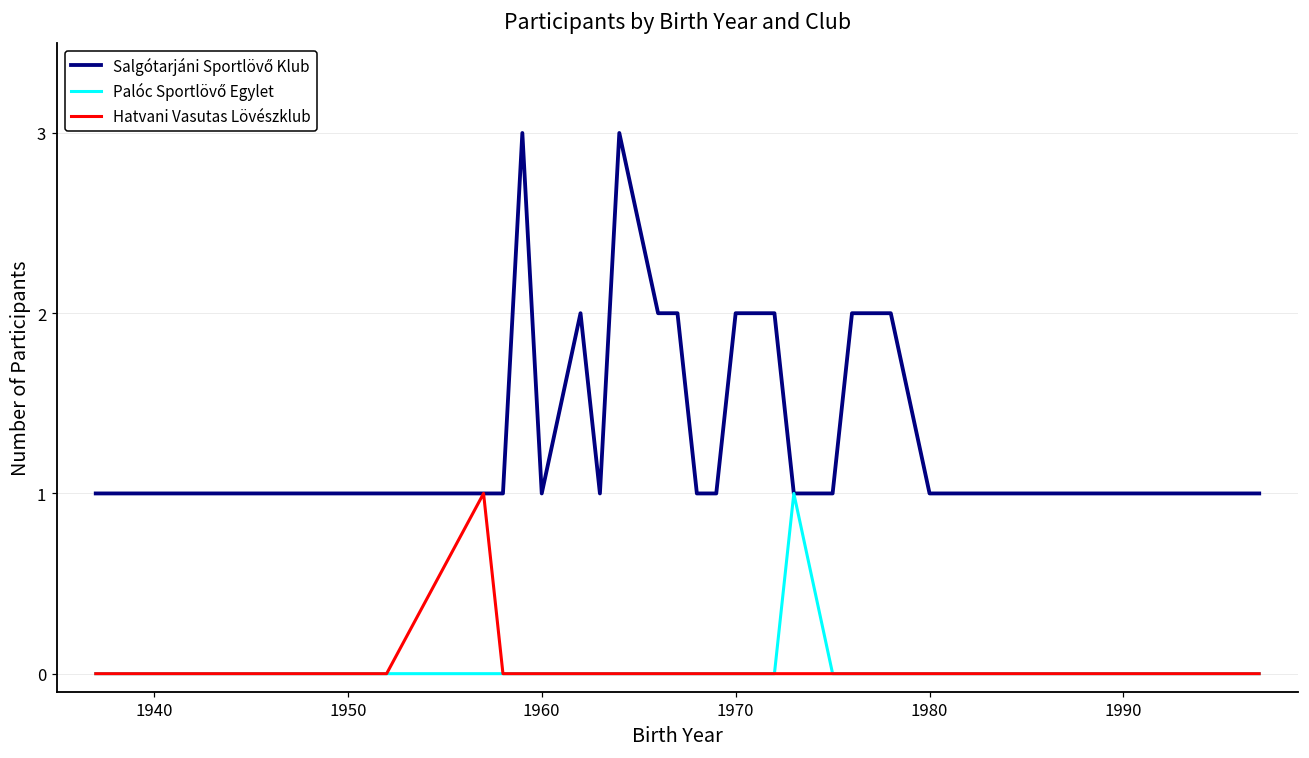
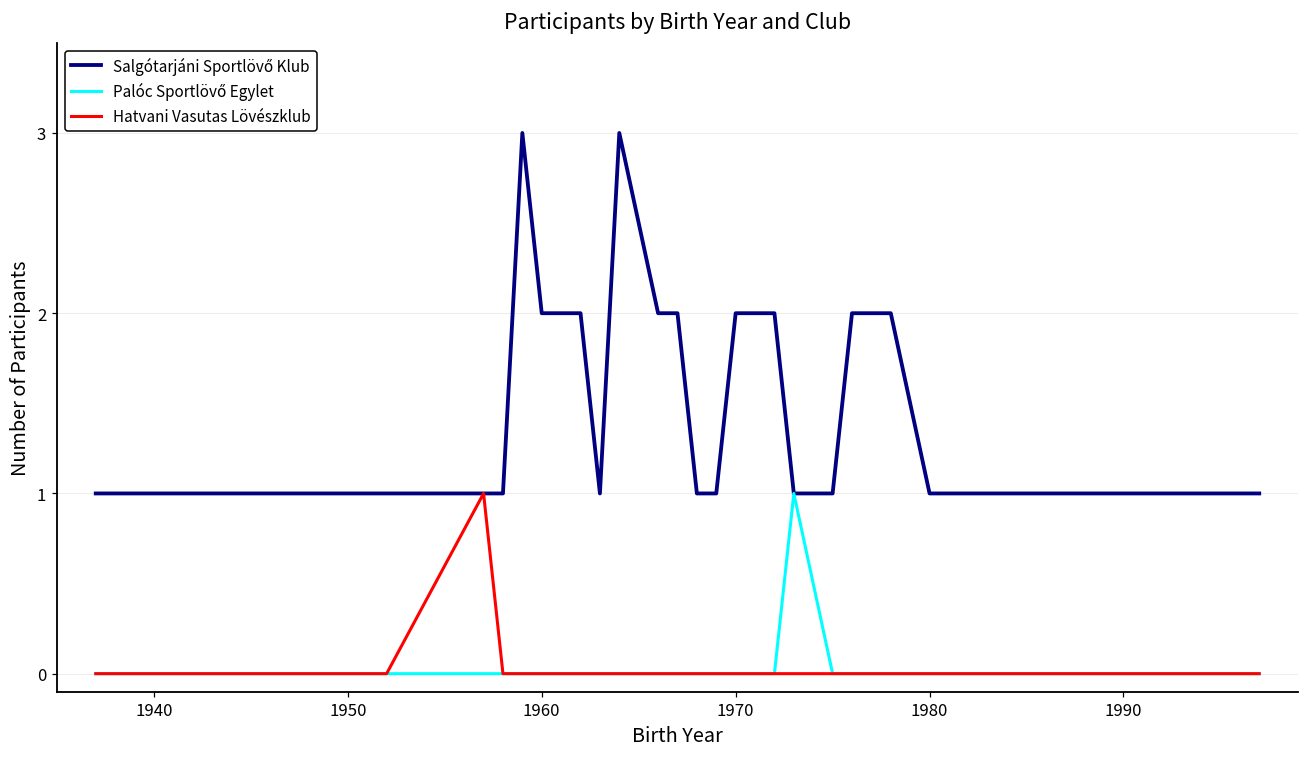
  {
    "Salgótarjáni Sportlövő Klub": {
      "1950": 1,
-     "1960": 1,
+     "1960": 2,
      "1970": 2,
      "1980": 1
    }
  }
